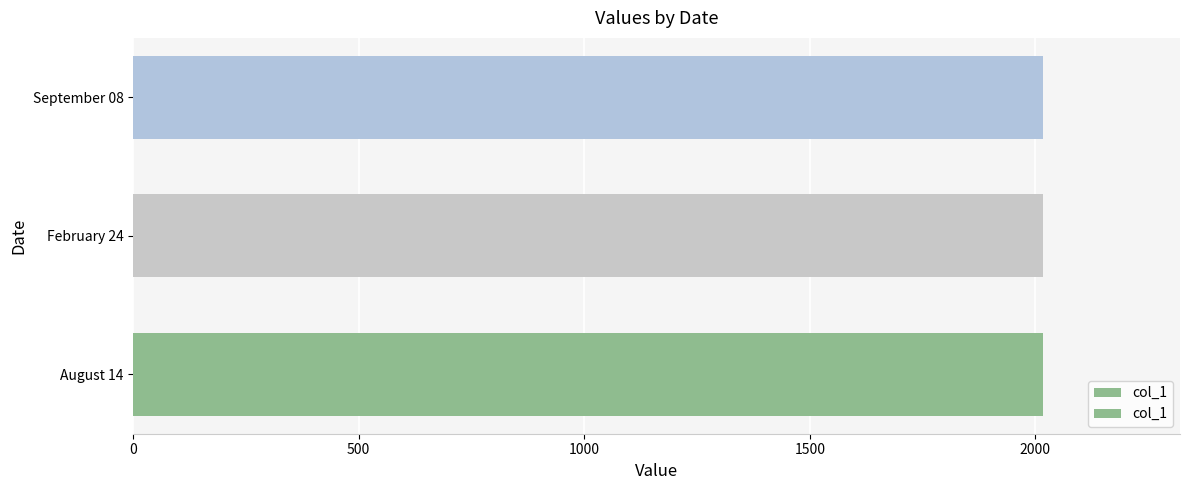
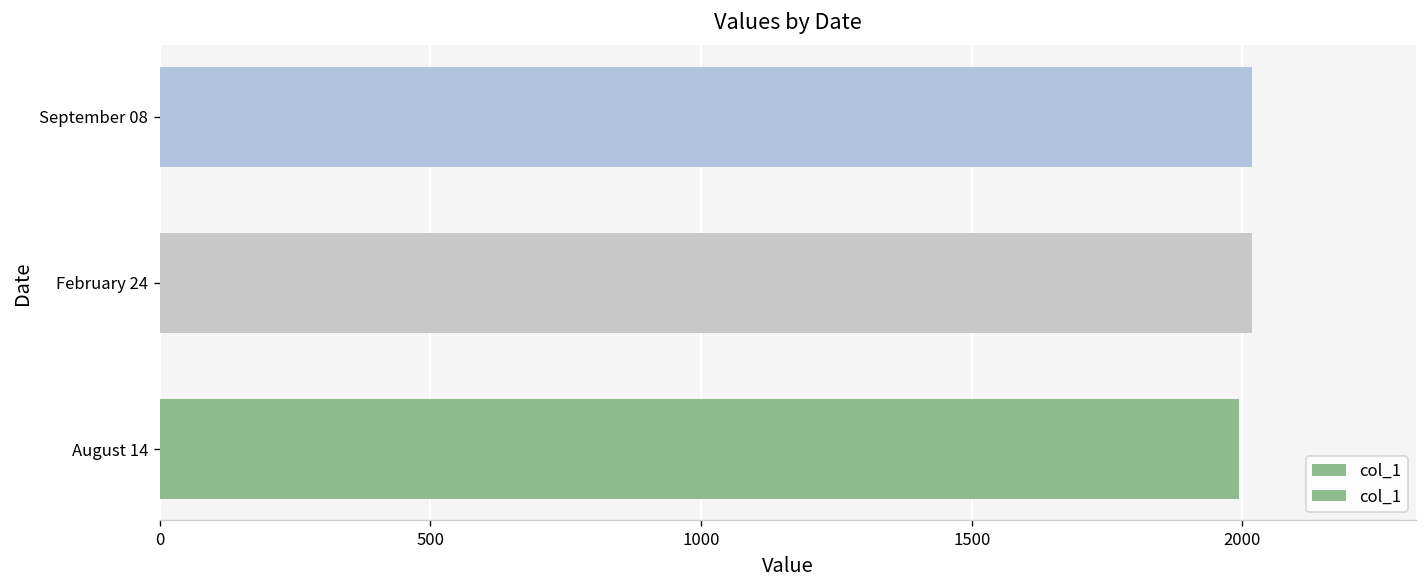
  {
    "September 08": 2020,
    "February 24": 2020,
-   "August 14": 2020
+   "August 14": 1990
  }
